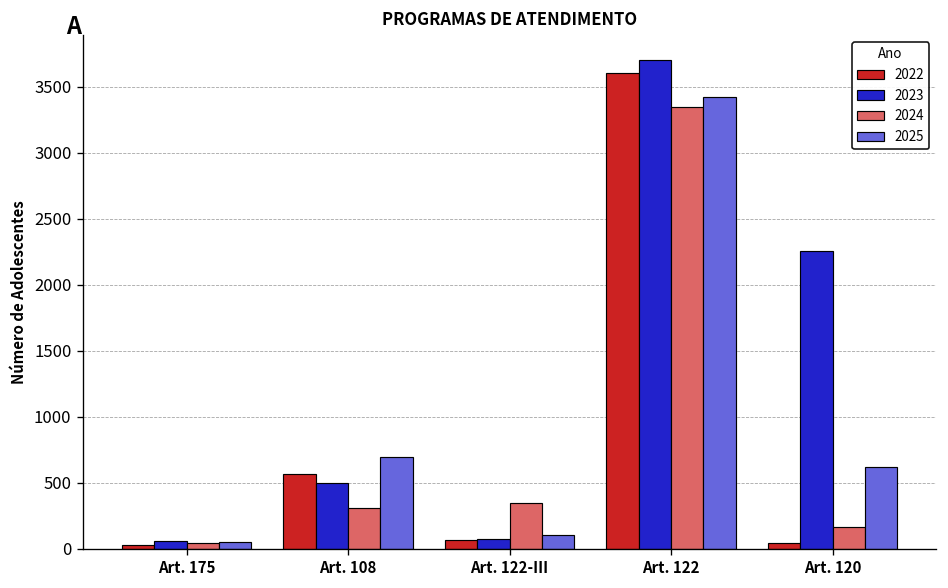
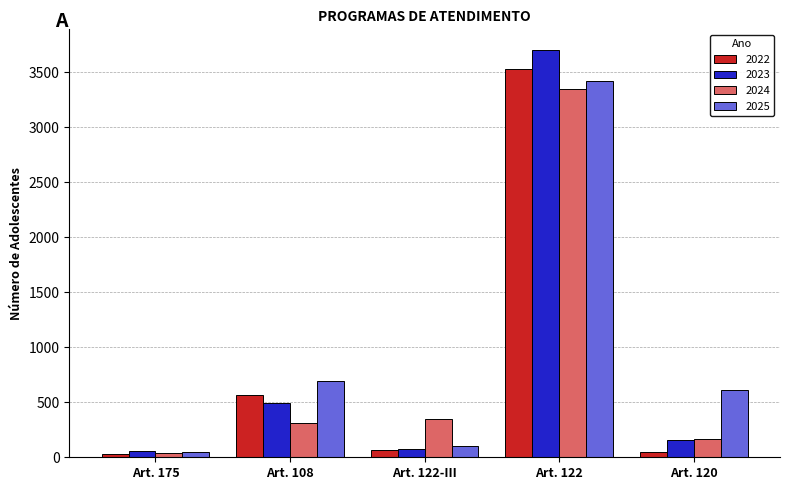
  {
    "2022": {
      "Art. 175": 30,
      "Art. 108": 560,
      "Art. 122-III": 70,
-     "Art. 122": 3610,
+     "Art. 122": 3530,
      "Art. 120": 50
    },
    "2023": {
      "Art. 175": 60,
      "Art. 108": 500,
      "Art. 122-III": 70,
      "Art. 122": 3710,
-     "Art. 120": 2260
+     "Art. 120": 160
    },
    "2024": {
      "Art. 175": 40,
      "Art. 108": 310,
      "Art. 122-III": 340,
      "Art. 122": 3350,
      "Art. 120": 170
    },
    "2025": {
      "Art. 175": 50,
      "Art. 108": 700,
      "Art. 122-III": 100,
      "Art. 122": 3420,
      "Art. 120": 620
    }
  }
